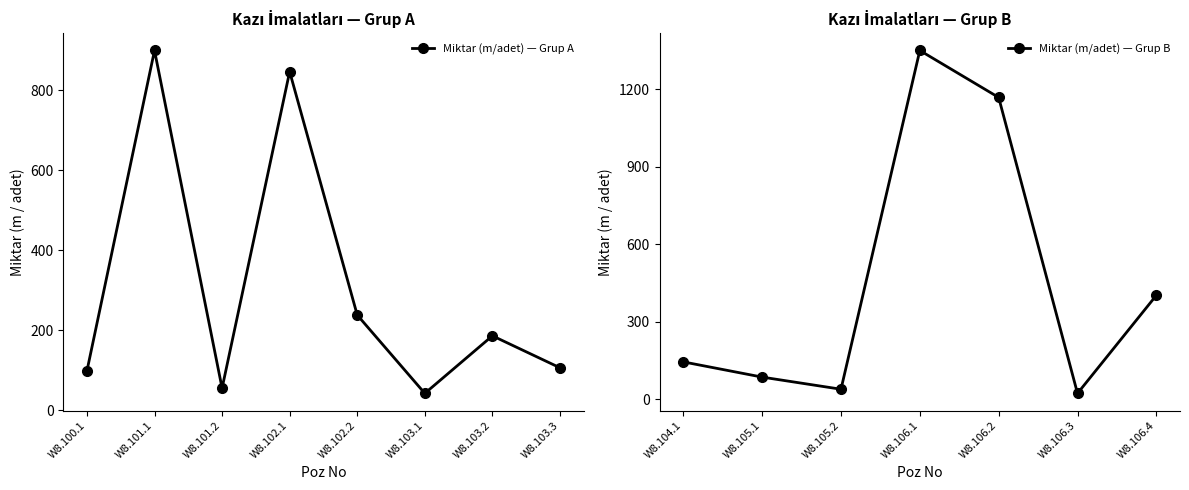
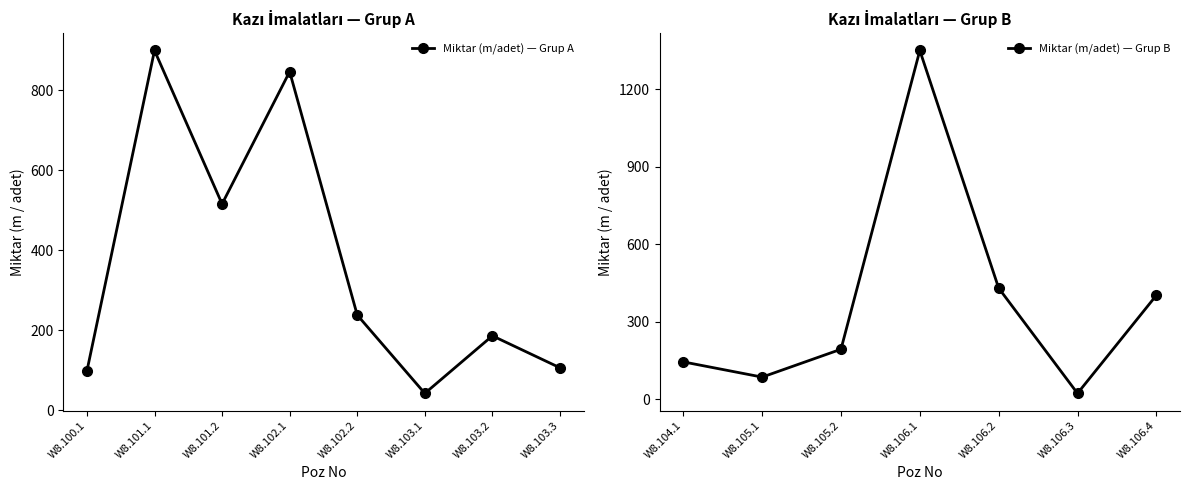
  {
    "Kazı İmalatları — Grup A": {
      "W8.100.1": 100,
      "W8.101.1": 900,
-     "W8.101.2": 60,
+     "W8.101.2": 520,
      "W8.102.1": 850,
      "W8.102.2": 240,
      "W8.103.1": 40,
      "W8.103.2": 190,
      "W8.103.3": 110
    },
    "Kazı İmalatları — Grup B": {
      "W8.104.1": 140,
      "W8.105.1": 90,
-     "W8.105.2": 40,
+     "W8.105.2": 190,
      "W8.106.1": 1350,
-     "W8.106.2": 1170,
+     "W8.106.2": 430,
      "W8.106.3": 20,
      "W8.106.4": 400
    }
  }
